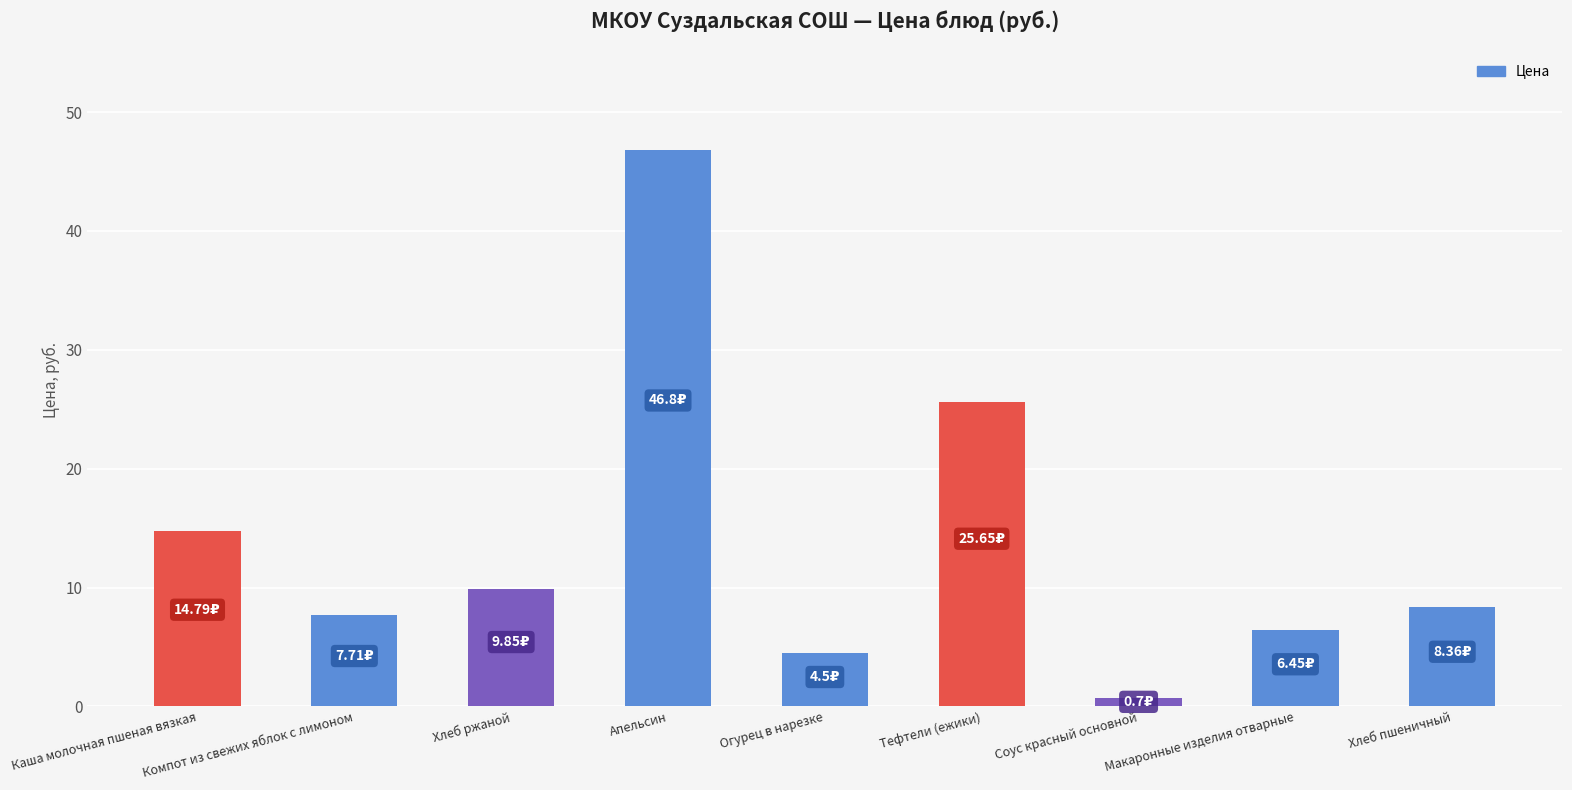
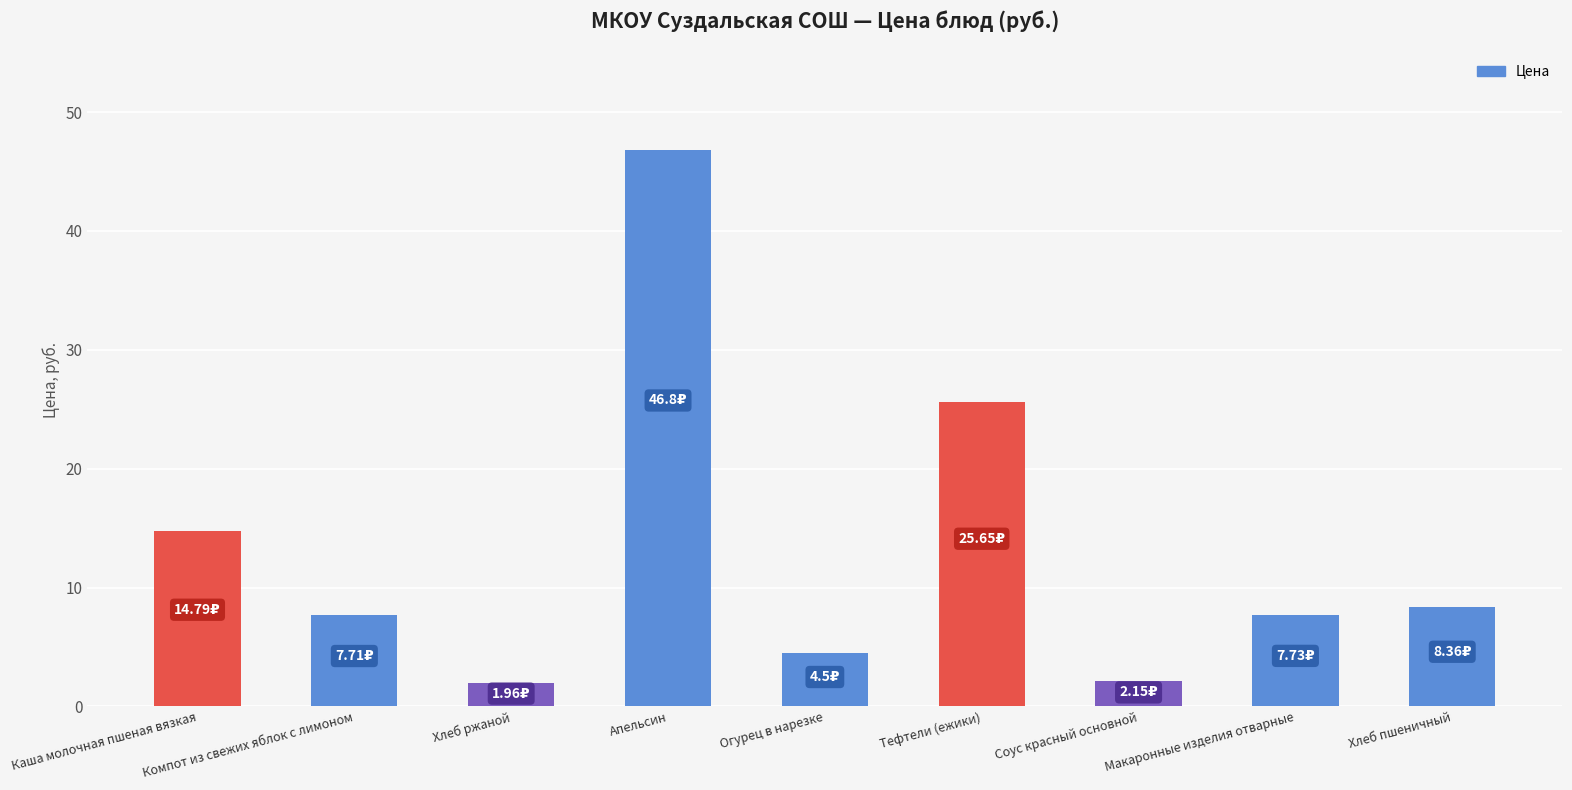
  {
-   "Хлеб ржаной": "9.85₽",
-   "Соус красный основной": "0.7₽",
-   "Макаронные изделия отварные": "6.45₽"
+   "Хлеб ржаной": "1.96₽",
+   "Соус красный основной": "2.15₽",
+   "Макаронные изделия отварные": "7.73₽"
  }
